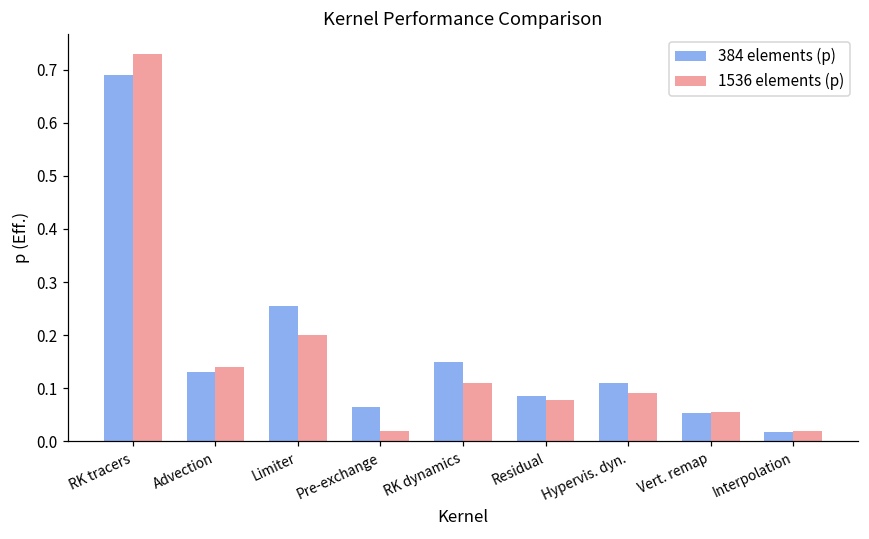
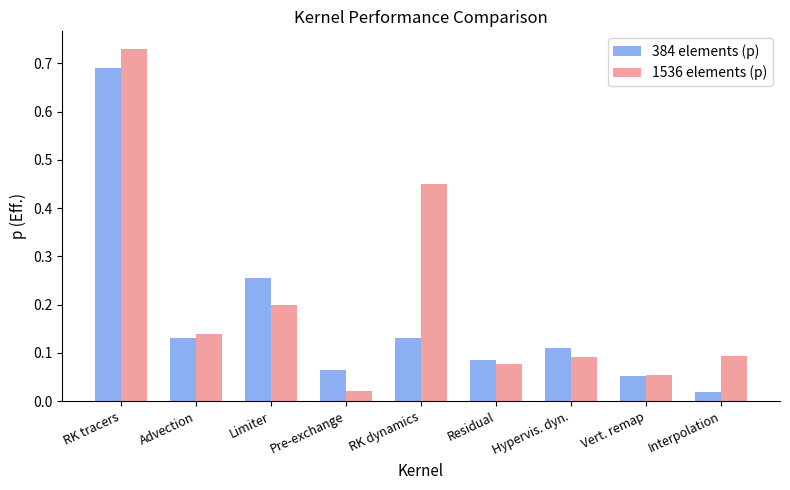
  {
    "384 elements (p)": {
      "RK tracers": 0.69,
      "Advection": 0.13,
      "Limiter": 0.26,
      "Pre-exchange": 0.07,
-     "RK dynamics": 0.15,
+     "RK dynamics": 0.13,
      "Residual": 0.09,
      "Hypervis. dyn.": 0.11,
      "Vert. remap": 0.05,
      "Interpolation": 0.02
    },
    "1536 elements (p)": {
      "RK tracers": 0.73,
      "Advection": 0.14,
      "Limiter": 0.20,
      "Pre-exchange": 0.02,
-     "RK dynamics": 0.11,
+     "RK dynamics": 0.45,
      "Residual": 0.08,
      "Hypervis. dyn.": 0.09,
      "Vert. remap": 0.06,
-     "Interpolation": 0.02
+     "Interpolation": 0.09
    }
  }
